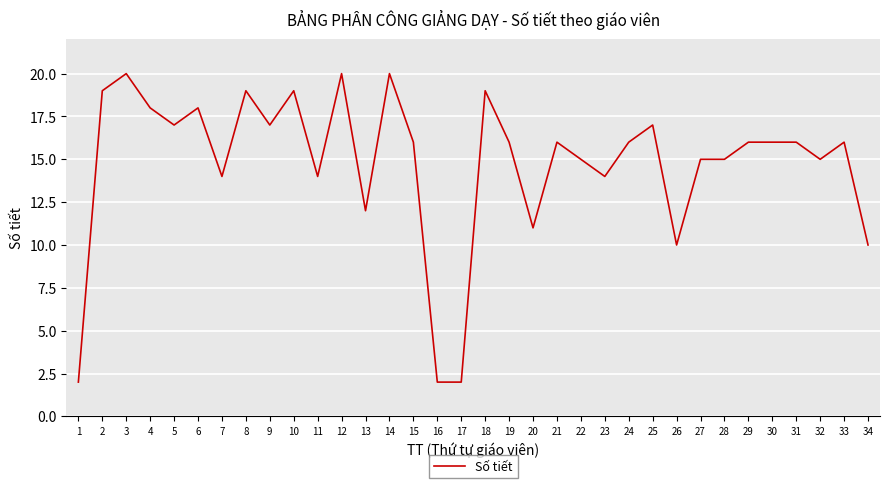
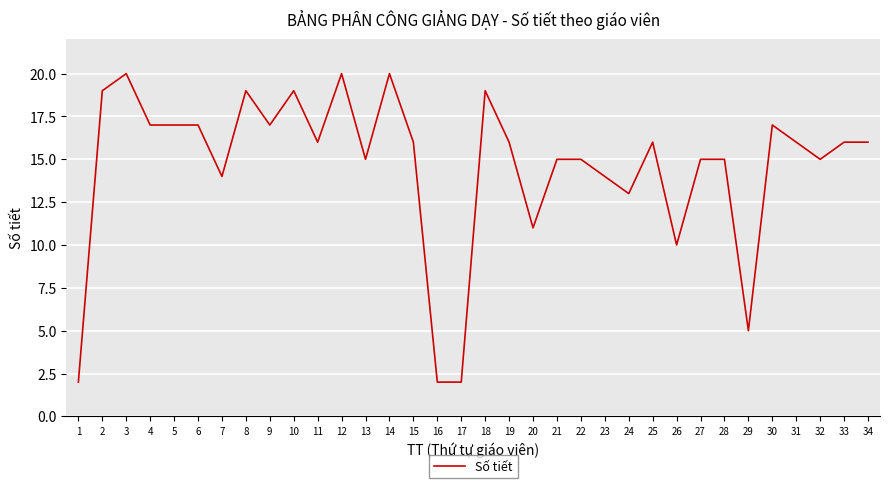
  {
    "1": 2,
    "2": 19,
    "3": 20,
-   "4": 18,
+   "4": 17,
    "5": 17,
-   "6": 18,
+   "6": 17,
    "7": 14,
    "8": 19,
    "9": 17,
    "10": 19,
-   "11": 14,
+   "11": 16,
    "12": 20,
-   "13": 12,
+   "13": 15,
    "14": 20,
    "15": 16,
    "16": 2,
    "17": 2,
    "18": 19,
    "19": 16,
    "20": 11,
-   "21": 16,
+   "21": 15,
    "22": 15,
    "23": 14,
-   "24": 16,
-   "25": 17,
+   "24": 13,
+   "25": 16,
    "26": 10,
    "27": 15,
    "28": 15,
-   "29": 16,
-   "30": 16,
+   "29": 5,
+   "30": 17,
    "31": 16,
    "32": 15,
    "33": 16,
-   "34": 10
+   "34": 16
  }
